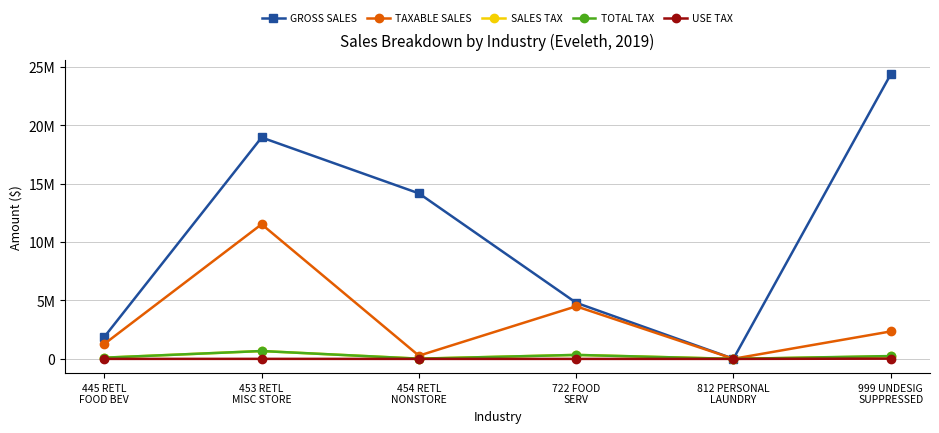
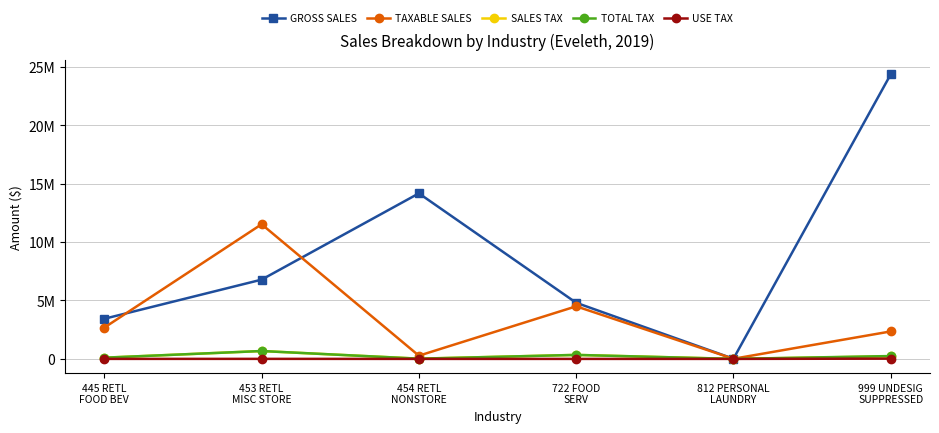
  {
    "GROSS SALES": {
-     "445 RETL FOOD BEV": 1900000,
-     "453 RETL MISC STORE": 18900000,
+     "445 RETL FOOD BEV": 3400000,
+     "453 RETL MISC STORE": 6800000,
      "454 RETL NONSTORE": 14200000,
      "722 FOOD SERV": 4800000,
      "999 UNDESIG SUPPRESSED": 24300000
    },
    "TAXABLE SALES": {
-     "445 RETL FOOD BEV": 1300000,
+     "445 RETL FOOD BEV": 2700000,
      "453 RETL MISC STORE": 11500000,
      "454 RETL NONSTORE": 300000,
      "722 FOOD SERV": 4500000,
      "999 UNDESIG SUPPRESSED": 2300000
    },
    "TOTAL TAX": {
      "453 RETL MISC STORE": 700000,
      "722 FOOD SERV": 300000,
      "999 UNDESIG SUPPRESSED": 200000
    },
    "USE TAX": {
      "453 RETL MISC STORE": 0,
      "722 FOOD SERV": 0
    }
  }
